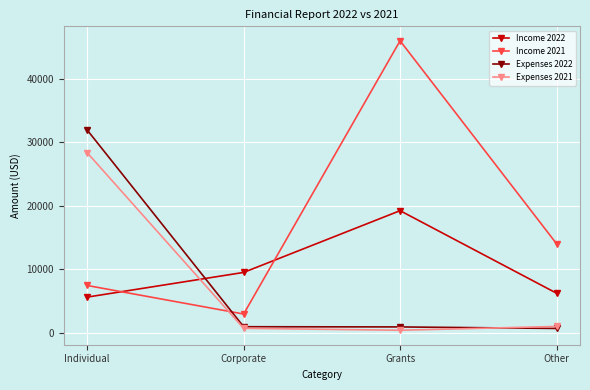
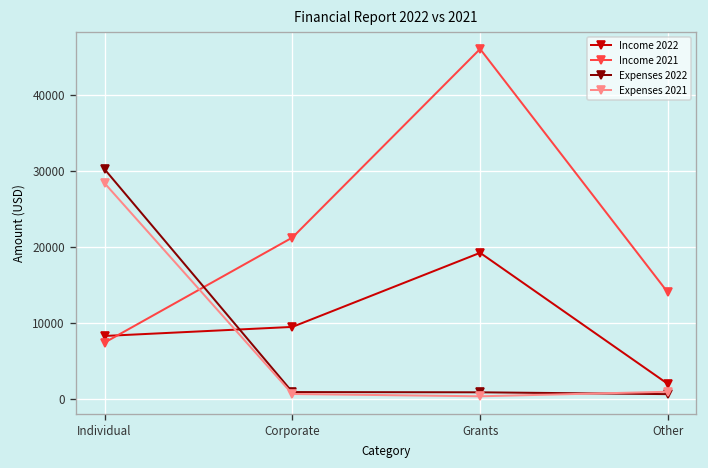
  {
    "Income 2022": {
-     "Individual": 6000,
+     "Individual": 8000,
      "Corporate": 10000,
      "Grants": 19000,
-     "Other": 6000
+     "Other": 2000
    },
    "Income 2021": {
      "Individual": 7000,
-     "Corporate": 3000,
+     "Corporate": 21000,
      "Grants": 46000,
      "Other": 14000
    },
    "Expenses 2022": {
-     "Individual": 32000,
+     "Individual": 30000,
      "Grants": 1000
    },
    "Expenses 2021": {
      "Individual": 28000,
      "Grants": 0
    }
  }
